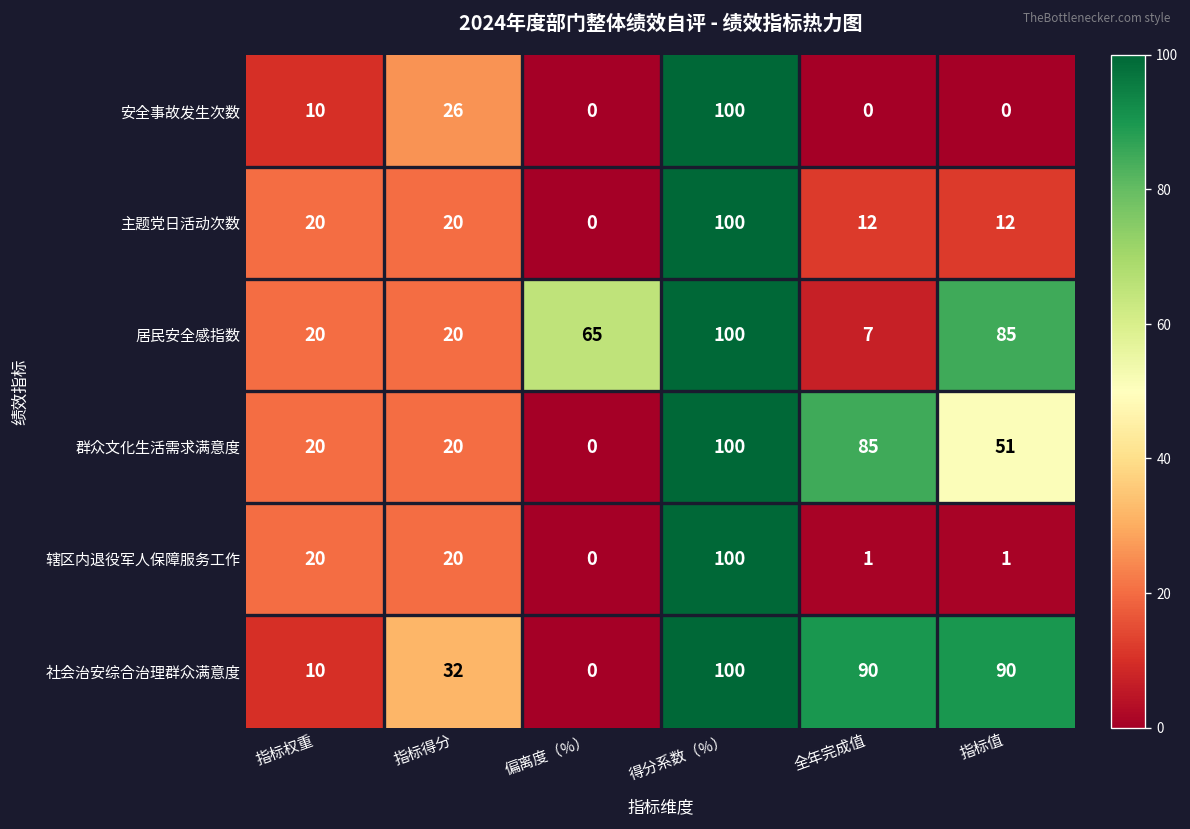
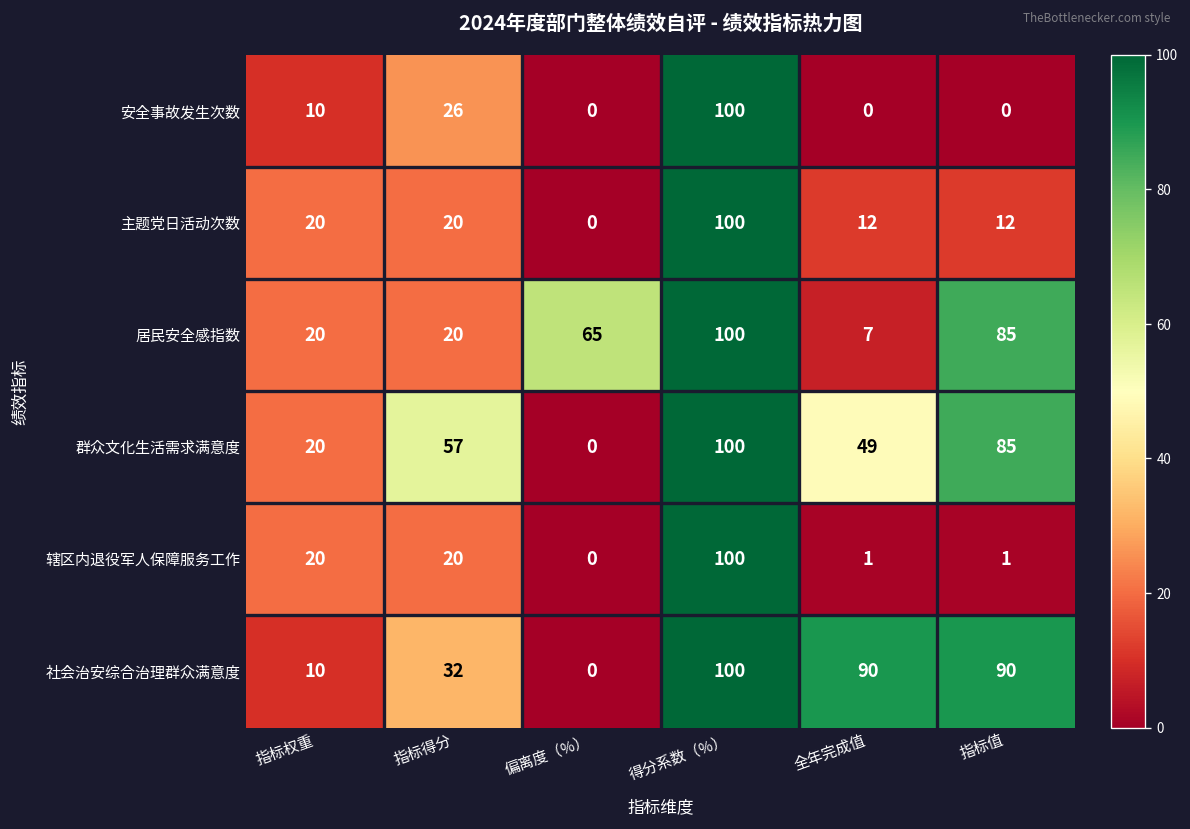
  {
    "安全事故发生次数": {
      "指标权重": 10,
      "指标得分": 26,
      "偏离度（%）": 0,
      "得分系数（%）": 100,
      "全年完成值": 0,
      "指标值": 0
    },
    "主题党日活动次数": {
      "指标权重": 20,
      "指标得分": 20,
      "偏离度（%）": 0,
      "得分系数（%）": 100,
      "全年完成值": 12,
      "指标值": 12
    },
    "居民安全感指数": {
      "指标权重": 20,
      "指标得分": 20,
      "偏离度（%）": 65,
      "得分系数（%）": 100,
      "全年完成值": 7,
      "指标值": 85
    },
    "群众文化生活需求满意度": {
      "指标权重": 20,
-     "指标得分": 20,
+     "指标得分": 57,
      "偏离度（%）": 0,
      "得分系数（%）": 100,
-     "全年完成值": 85,
-     "指标值": 51
+     "全年完成值": 49,
+     "指标值": 85
    },
    "辖区内退役军人保障服务工作": {
      "指标权重": 20,
      "指标得分": 20,
      "偏离度（%）": 0,
      "得分系数（%）": 100,
      "全年完成值": 1,
      "指标值": 1
    },
    "社会治安综合治理群众满意度": {
      "指标权重": 10,
      "指标得分": 32,
      "偏离度（%）": 0,
      "得分系数（%）": 100,
      "全年完成值": 90,
      "指标值": 90
    }
  }
